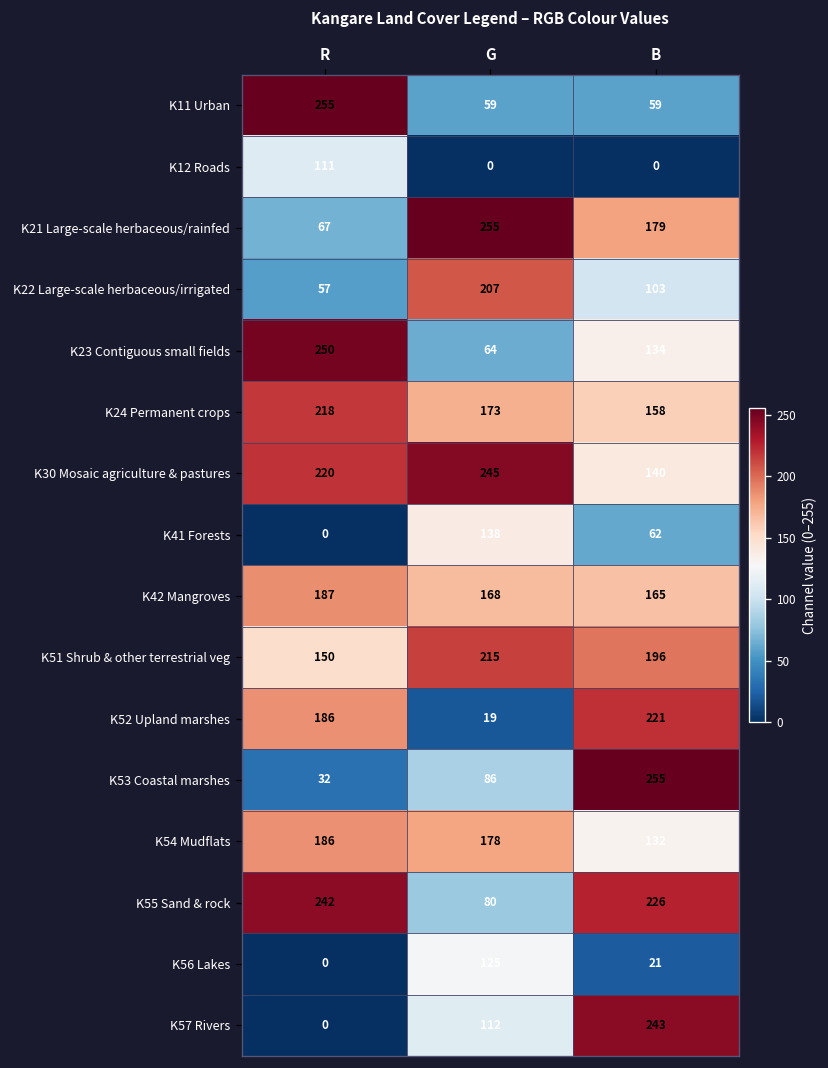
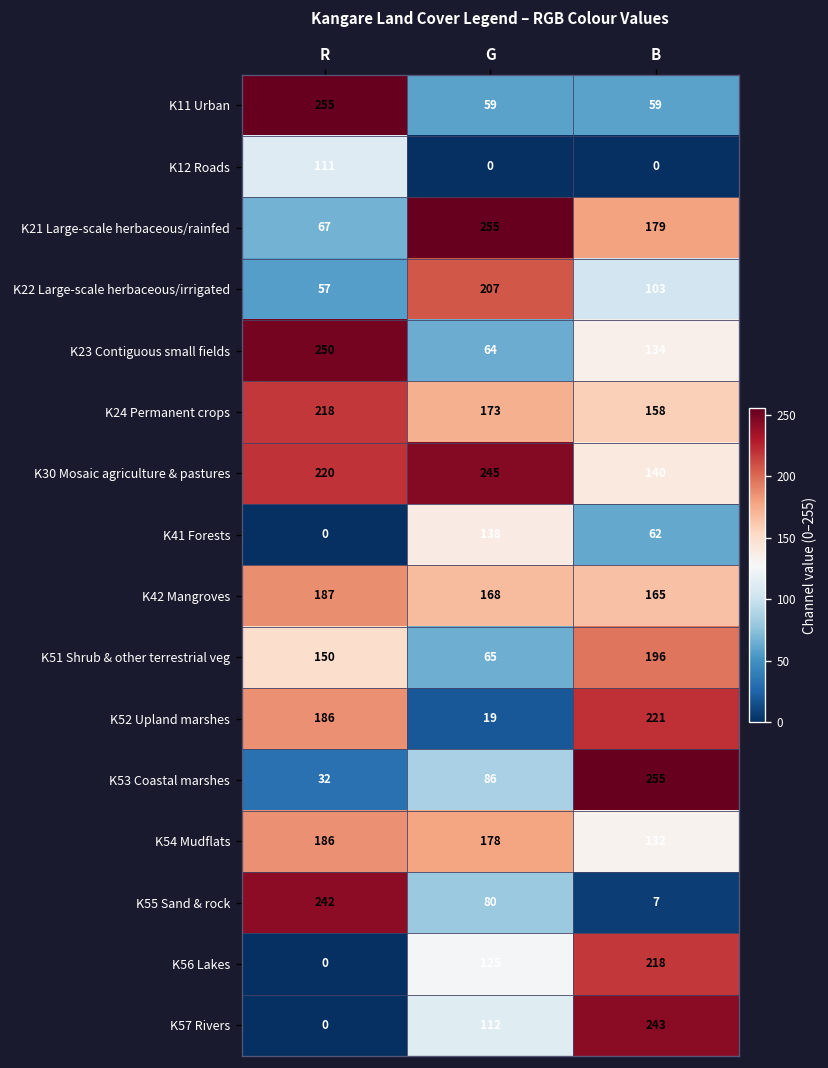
  {
    "K11 Urban": {
      "R": 255,
      "G": 59,
      "B": 59
    },
    "K12 Roads": {
      "G": 0,
      "B": 0
    },
    "K21 Large-scale herbaceous/rainfed": {
      "R": 67,
      "G": 255,
      "B": 179
    },
    "K22 Large-scale herbaceous/irrigated": {
      "R": 57,
      "G": 207
    },
    "K23 Contiguous small fields": {
      "R": 250,
      "G": 64
    },
    "K24 Permanent crops": {
      "R": 218,
      "G": 173,
      "B": 158
    },
    "K30 Mosaic agriculture & pastures": {
      "R": 220,
      "G": 245
    },
    "K41 Forests": {
      "R": 0,
      "B": 62
    },
    "K42 Mangroves": {
      "R": 187,
      "G": 168,
      "B": 165
    },
    "K51 Shrub & other terrestrial veg": {
      "R": 150,
-     "G": 215,
+     "G": 65,
      "B": 196
    },
    "K52 Upland marshes": {
      "R": 186,
      "G": 19,
      "B": 221
    },
    "K53 Coastal marshes": {
      "R": 32,
      "G": 86,
      "B": 255
    },
    "K54 Mudflats": {
      "R": 186,
      "G": 178
    },
    "K55 Sand & rock": {
      "R": 242,
      "G": 80,
-     "B": 226
+     "B": 7
    },
    "K56 Lakes": {
      "R": 0,
-     "B": 21
+     "B": 218
    },
    "K57 Rivers": {
      "R": 0,
      "B": 243
    }
  }
